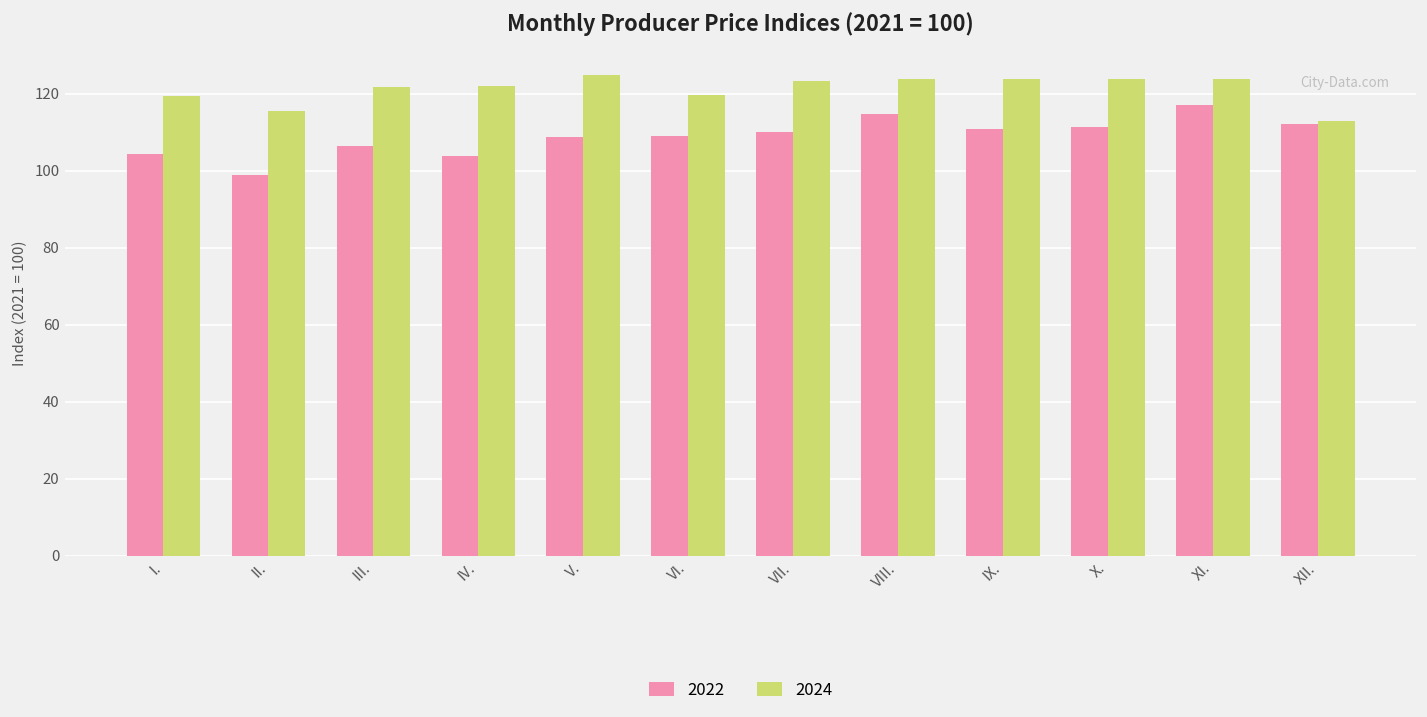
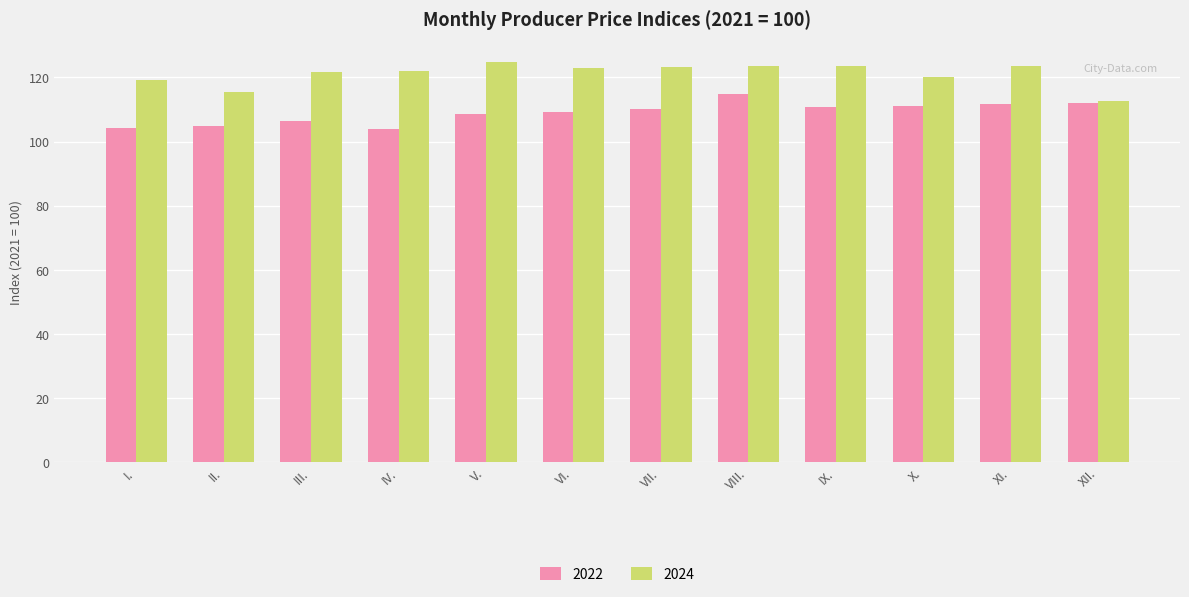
  {
    "2022": {
      "I.": 104,
-     "II.": 99,
+     "II.": 105,
      "III.": 106,
      "IV.": 104,
      "V.": 109,
      "VI.": 109,
      "VII.": 110,
      "VIII.": 115,
      "IX.": 111,
      "X.": 111,
-     "XI.": 117,
+     "XI.": 112,
      "XII.": 112
    },
    "2024": {
      "I.": 119,
      "II.": 116,
      "III.": 122,
      "IV.": 122,
      "V.": 125,
-     "VI.": 120,
+     "VI.": 123,
      "VII.": 123,
      "VIII.": 124,
      "IX.": 124,
-     "X.": 124,
+     "X.": 120,
      "XI.": 124,
      "XII.": 113
    }
  }
